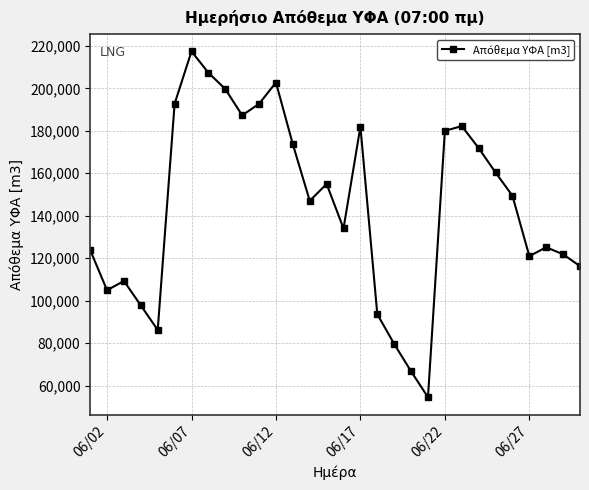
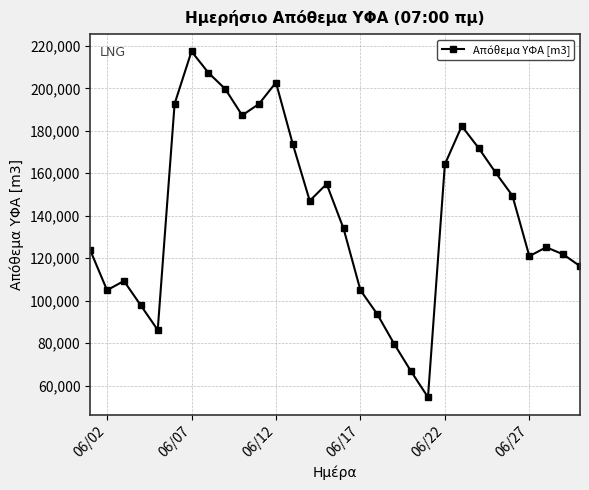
  {
    "06/02": "105,000",
    "06/07": "217,000",
    "06/12": "203,000",
-   "06/17": "182,000",
-   "06/22": "180,000",
+   "06/17": "105,000",
+   "06/22": "164,000",
    "06/27": "121,000"
  }
